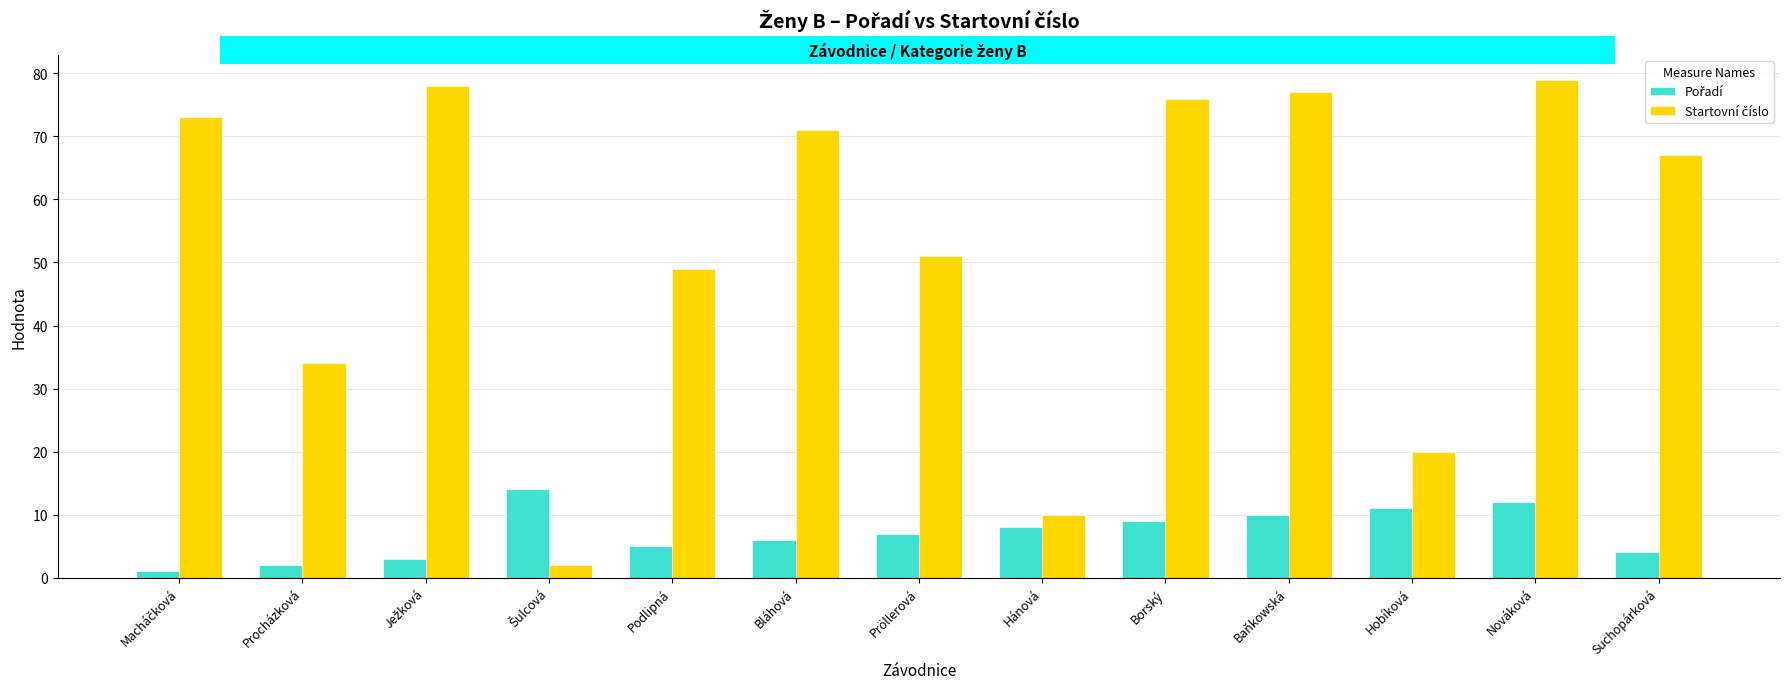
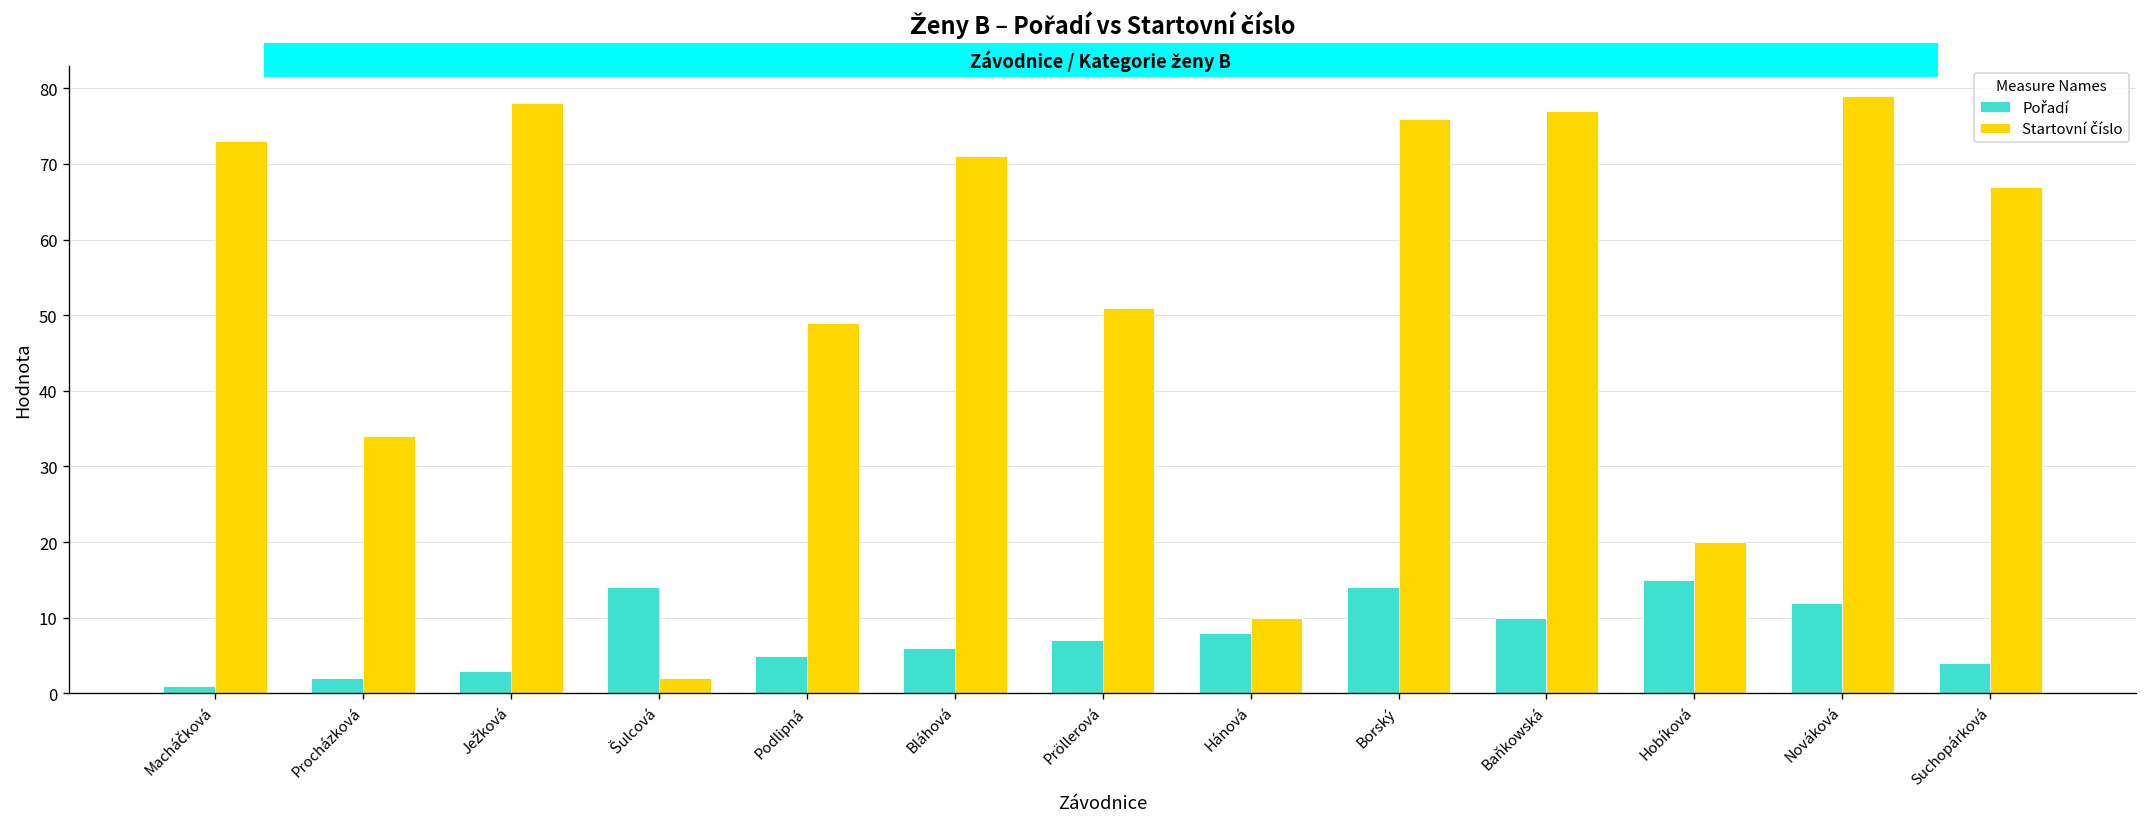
  {
    "Pořadí": {
      "Macháčková": 1,
      "Procházková": 2,
      "Ježková": 3,
      "Šulcová": 14,
      "Podlipná": 5,
      "Bláhová": 6,
      "Pröllerová": 7,
      "Hánová": 8,
-     "Borský": 9,
+     "Borský": 14,
      "Baňkowská": 10,
-     "Hobíková": 11,
+     "Hobíková": 15,
      "Nováková": 12,
      "Suchopárková": 4
    },
    "Startovní číslo": {
      "Macháčková": 73,
      "Procházková": 34,
      "Ježková": 78,
      "Šulcová": 2,
      "Podlipná": 49,
      "Bláhová": 71,
      "Pröllerová": 51,
      "Hánová": 10,
      "Borský": 76,
      "Baňkowská": 77,
      "Hobíková": 20,
      "Nováková": 79,
      "Suchopárková": 67
    }
  }
